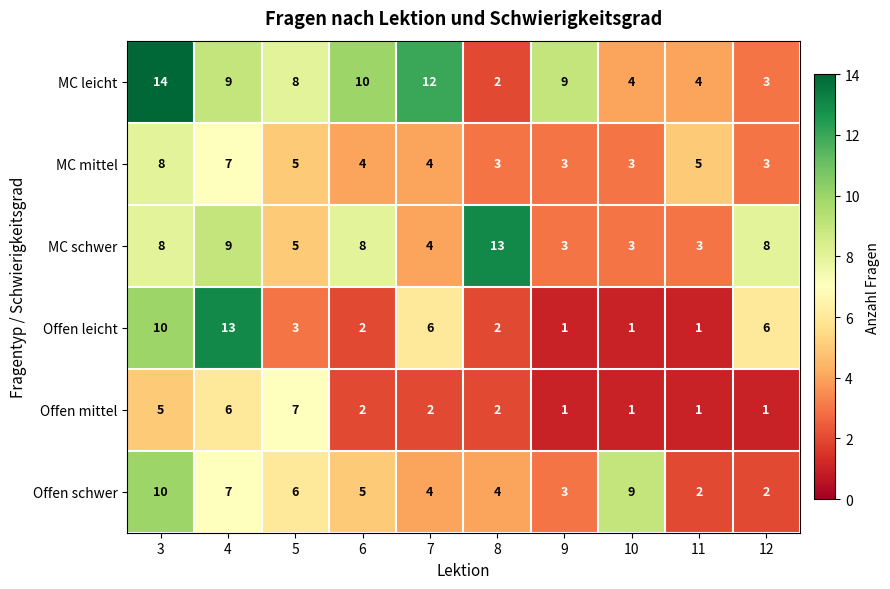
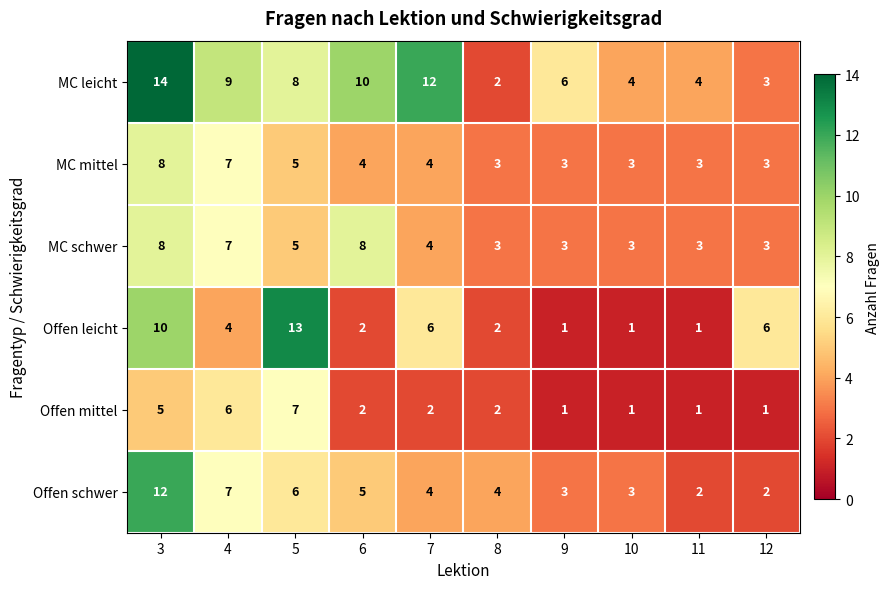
  {
    "MC leicht": {
      "3": 14,
      "4": 9,
      "5": 8,
      "6": 10,
      "7": 12,
      "8": 2,
-     "9": 9,
+     "9": 6,
      "10": 4,
      "11": 4,
      "12": 3
    },
    "MC mittel": {
      "3": 8,
      "4": 7,
      "5": 5,
      "6": 4,
      "7": 4,
      "8": 3,
      "9": 3,
      "10": 3,
-     "11": 5,
+     "11": 3,
      "12": 3
    },
    "MC schwer": {
      "3": 8,
-     "4": 9,
+     "4": 7,
      "5": 5,
      "6": 8,
      "7": 4,
-     "8": 13,
+     "8": 3,
      "9": 3,
      "10": 3,
      "11": 3,
-     "12": 8
+     "12": 3
    },
    "Offen leicht": {
      "3": 10,
-     "4": 13,
-     "5": 3,
+     "4": 4,
+     "5": 13,
      "6": 2,
      "7": 6,
      "8": 2,
      "9": 1,
      "10": 1,
      "11": 1,
      "12": 6
    },
    "Offen mittel": {
      "3": 5,
      "4": 6,
      "5": 7,
      "6": 2,
      "7": 2,
      "8": 2,
      "9": 1,
      "10": 1,
      "11": 1,
      "12": 1
    },
    "Offen schwer": {
-     "3": 10,
+     "3": 12,
      "4": 7,
      "5": 6,
      "6": 5,
      "7": 4,
      "8": 4,
      "9": 3,
-     "10": 9,
+     "10": 3,
      "11": 2,
      "12": 2
    }
  }
